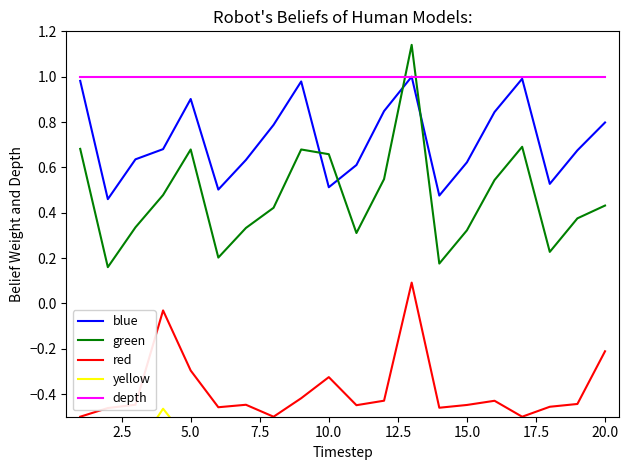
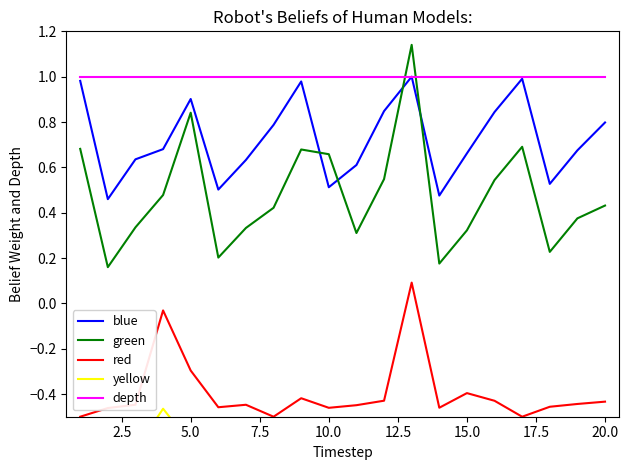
  {
    "blue": {
      "5.0": 0.90,
      "10.0": 0.51,
-     "15.0": 0.62,
+     "15.0": 0.66,
      "20.0": 0.80
    },
    "green": {
-     "5.0": 0.68,
+     "5.0": 0.84,
      "10.0": 0.66,
      "15.0": 0.32,
      "20.0": 0.43
    },
    "red": {
      "5.0": -0.30,
-     "10.0": -0.33,
-     "15.0": -0.45,
-     "20.0": -0.21
+     "10.0": -0.46,
+     "15.0": -0.40,
+     "20.0": -0.43
    },
    "depth": {
      "5.0": 1.00,
      "10.0": 1.00,
      "15.0": 1.00,
      "20.0": 1.00
    }
  }
